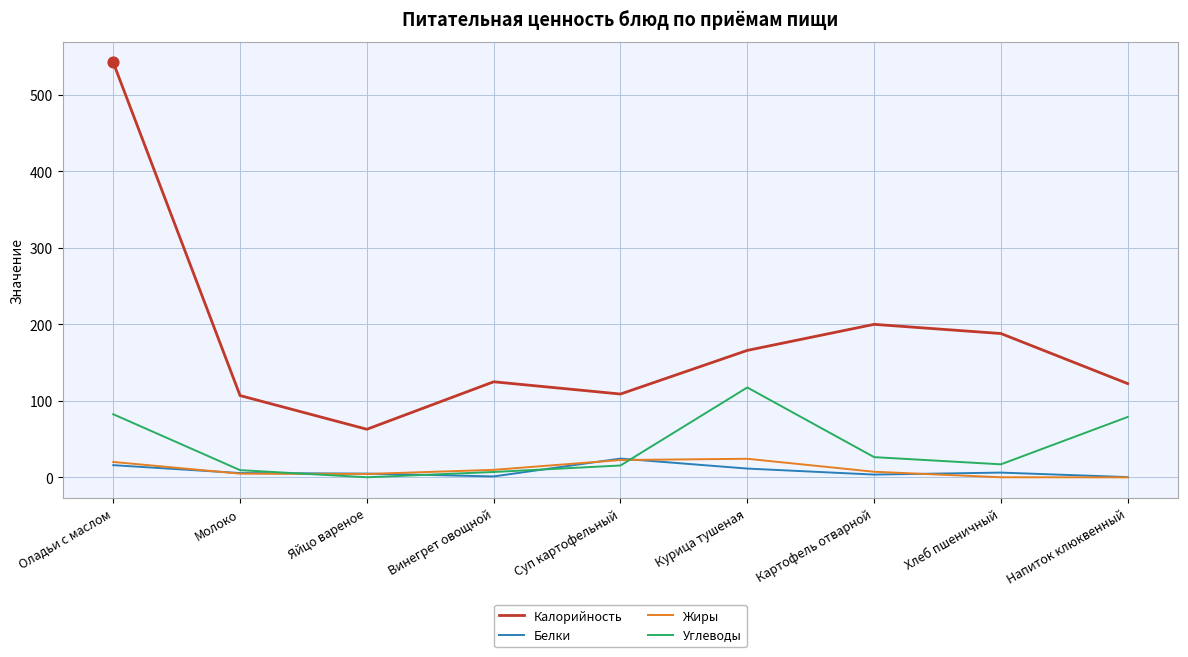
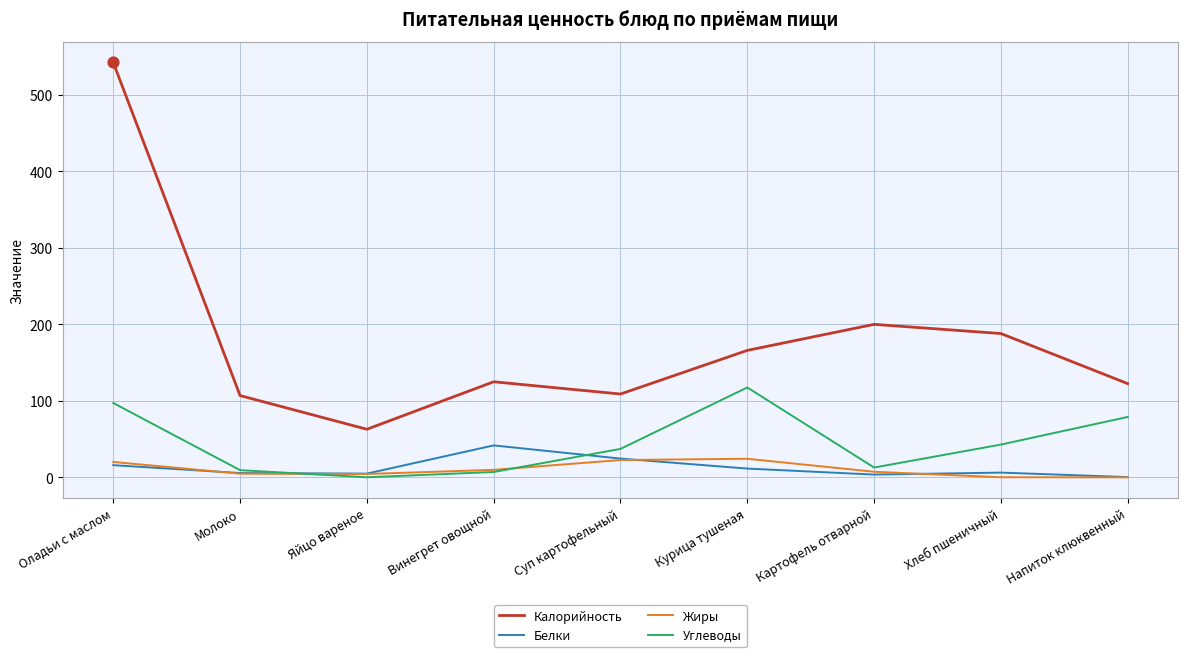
  {
    "Белки": {
      "Оладьи с маслом": 20,
-     "Винегрет овощной": 0,
+     "Винегрет овощной": 40,
      "Курица тушеная": 10,
      "Картофель отварной": 0,
      "Хлеб пшеничный": 10
    },
    "Жиры": {
      "Оладьи с маслом": 20,
      "Курица тушеная": 20,
      "Картофель отварной": 10,
      "Хлеб пшеничный": 0
    },
    "Углеводы": {
-     "Оладьи с маслом": 80,
+     "Оладьи с маслом": 100,
      "Молоко": 10,
      "Яйцо вареное": 0,
-     "Суп картофельный": 20,
+     "Суп картофельный": 40,
      "Курица тушеная": 120,
-     "Картофель отварной": 30,
-     "Хлеб пшеничный": 20,
+     "Картофель отварной": 10,
+     "Хлеб пшеничный": 40,
      "Напиток клюквенный": 80
    }
  }
